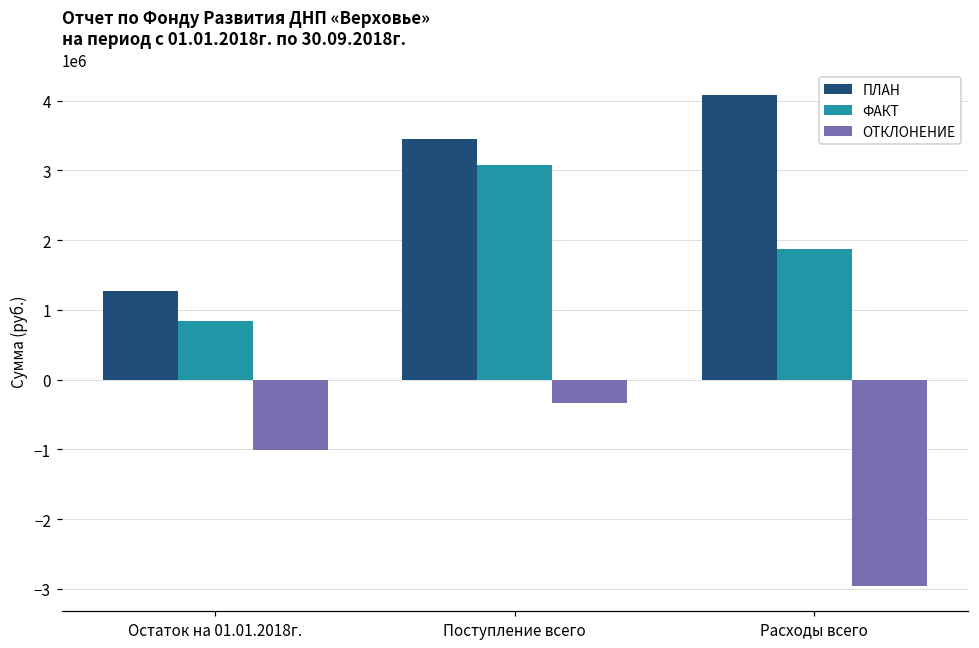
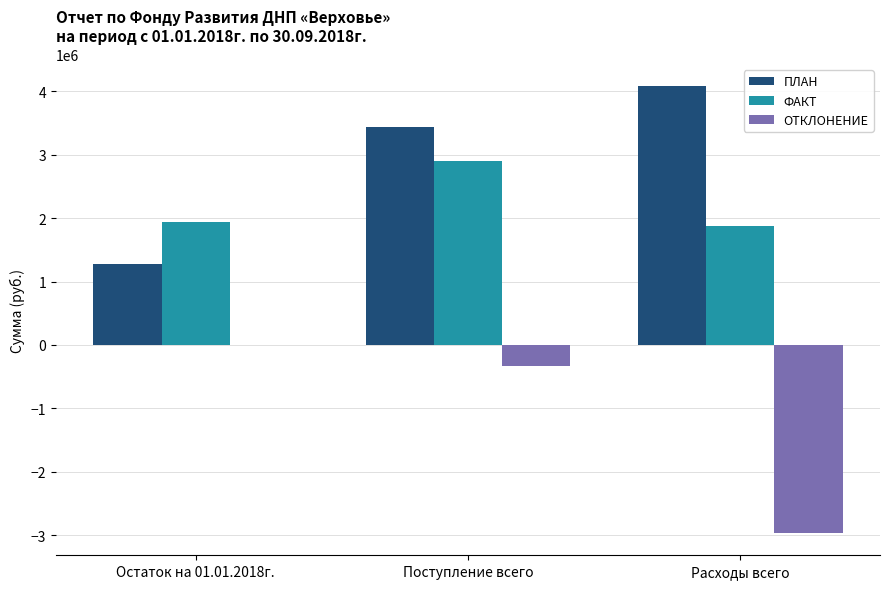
  {
    "ПЛАН": {
      "Остаток на 01.01.2018г.": 1300000,
      "Поступление всего": 3400000,
      "Расходы всего": 4100000
    },
    "ФАКТ": {
-     "Остаток на 01.01.2018г.": 800000,
-     "Поступление всего": 3100000,
+     "Остаток на 01.01.2018г.": 1900000,
+     "Поступление всего": 2900000,
      "Расходы всего": 1900000
    },
    "ОТКЛОНЕНИЕ": {
-     "Остаток на 01.01.2018г.": -1000000,
+     "Остаток на 01.01.2018г.": 0,
      "Поступление всего": -300000,
      "Расходы всего": -3000000
    }
  }
